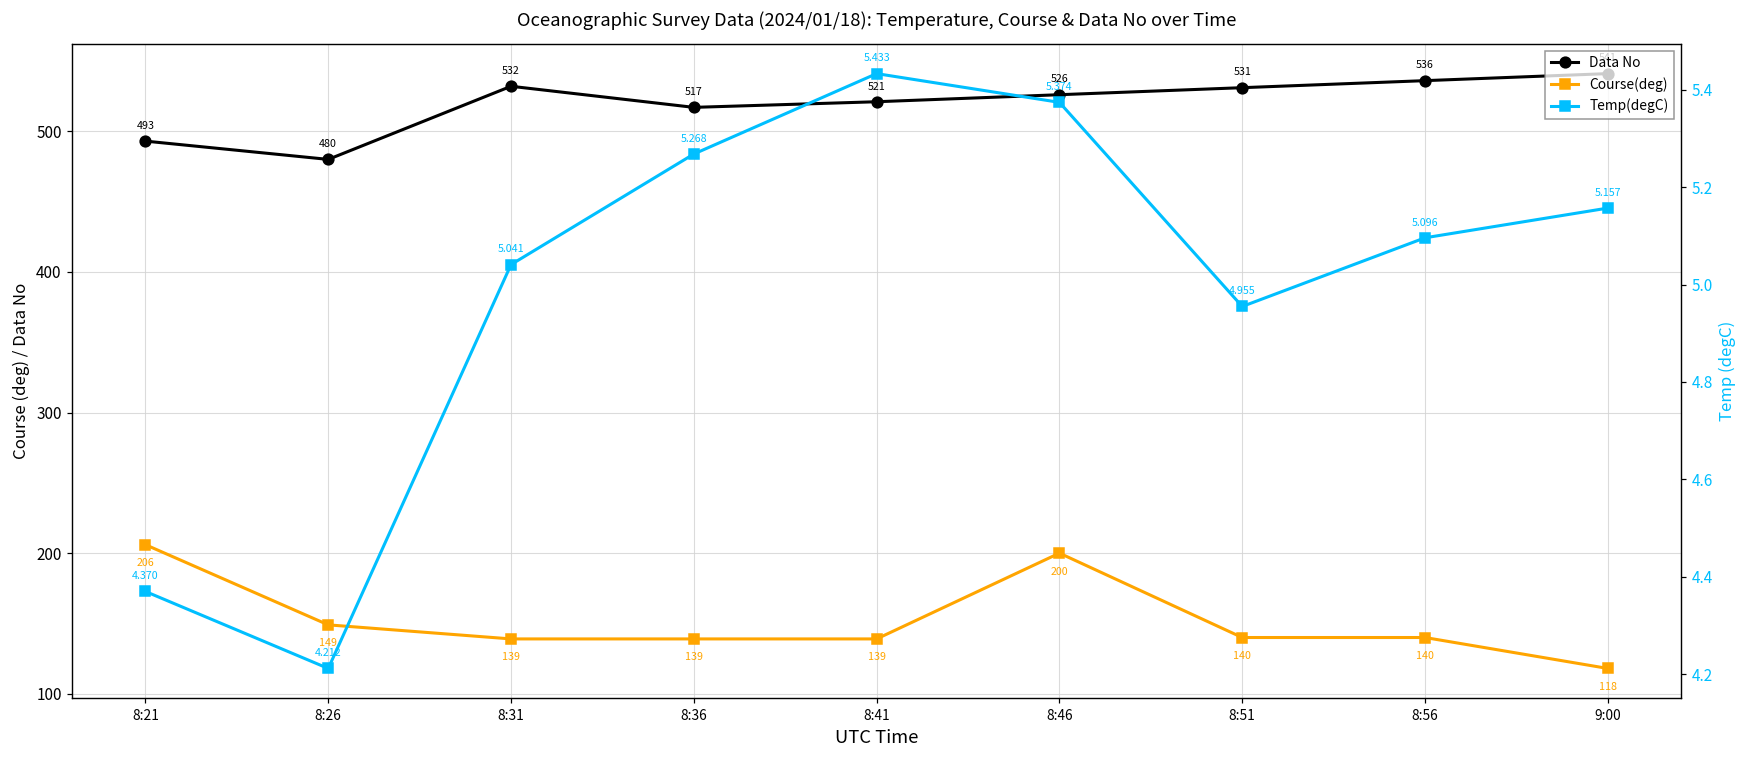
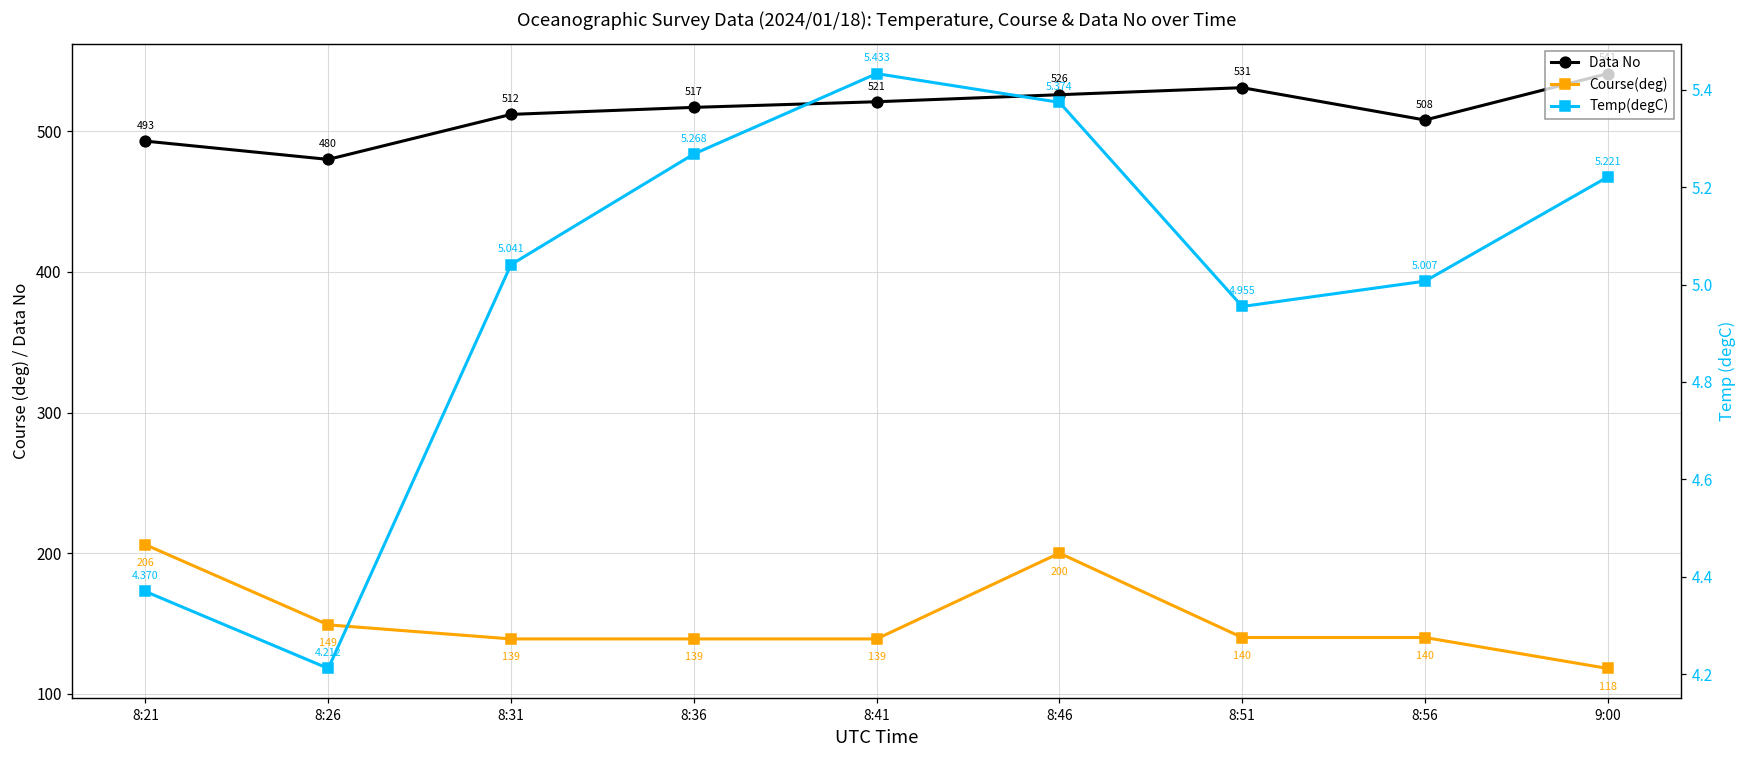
  {
    "Data No": {
      "8:21": 493,
      "8:26": 480,
-     "8:31": 532,
+     "8:31": 512,
      "8:36": 517,
      "8:41": 521,
      "8:51": 531,
-     "8:56": 536
+     "8:56": 508
    },
    "Course(deg)": {
      "8:21": 206,
      "8:26": 149,
      "8:31": 139,
      "8:36": 139,
      "8:41": 139,
      "8:46": 200,
      "8:51": 140,
      "8:56": 140,
      "9:00": 118
    },
    "Temp(degC)": {
      "8:21": 4.370,
      "8:26": 4.212,
      "8:31": 5.041,
      "8:36": 5.268,
      "8:41": 5.433,
      "8:51": 4.955,
-     "8:56": 5.096,
-     "9:00": 5.157
+     "8:56": 5.007,
+     "9:00": 5.221
    }
  }
